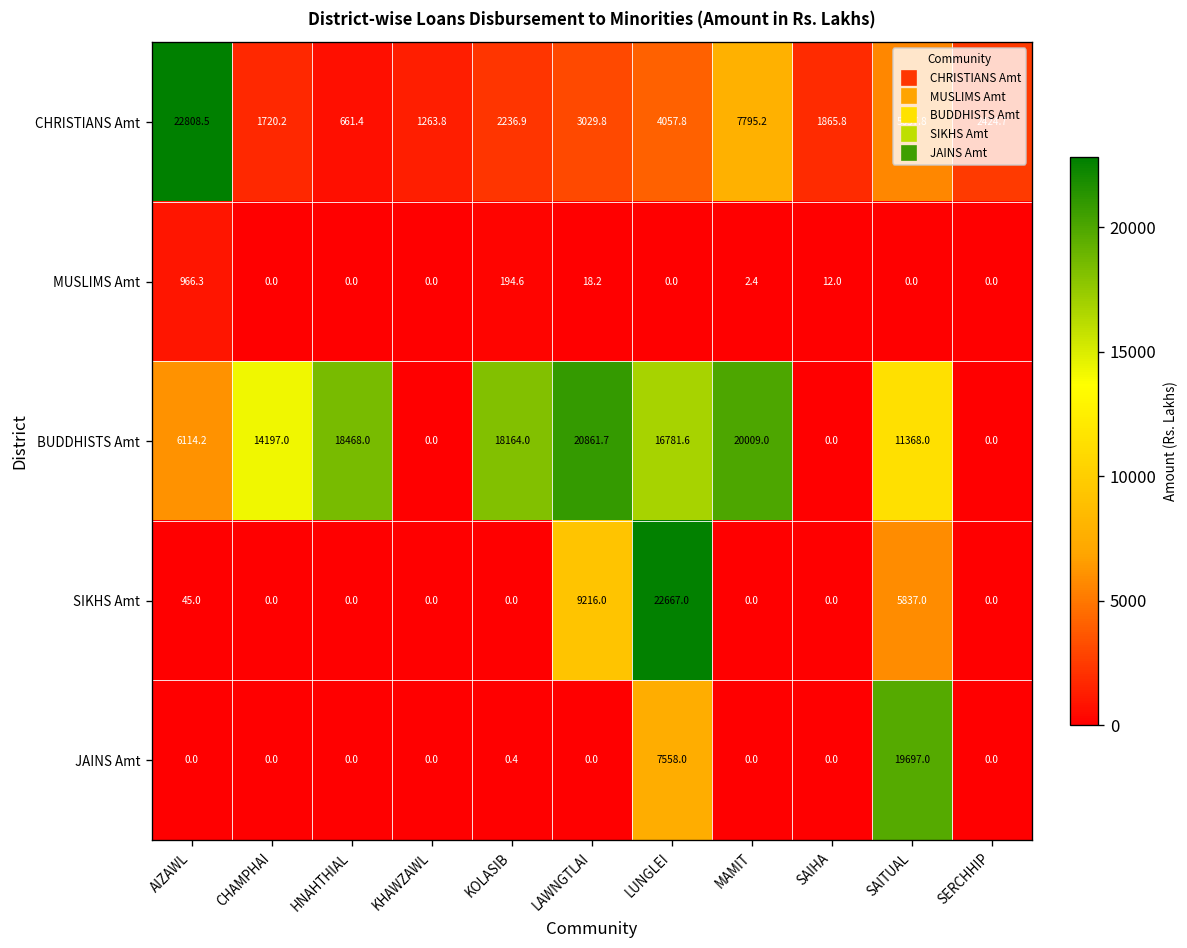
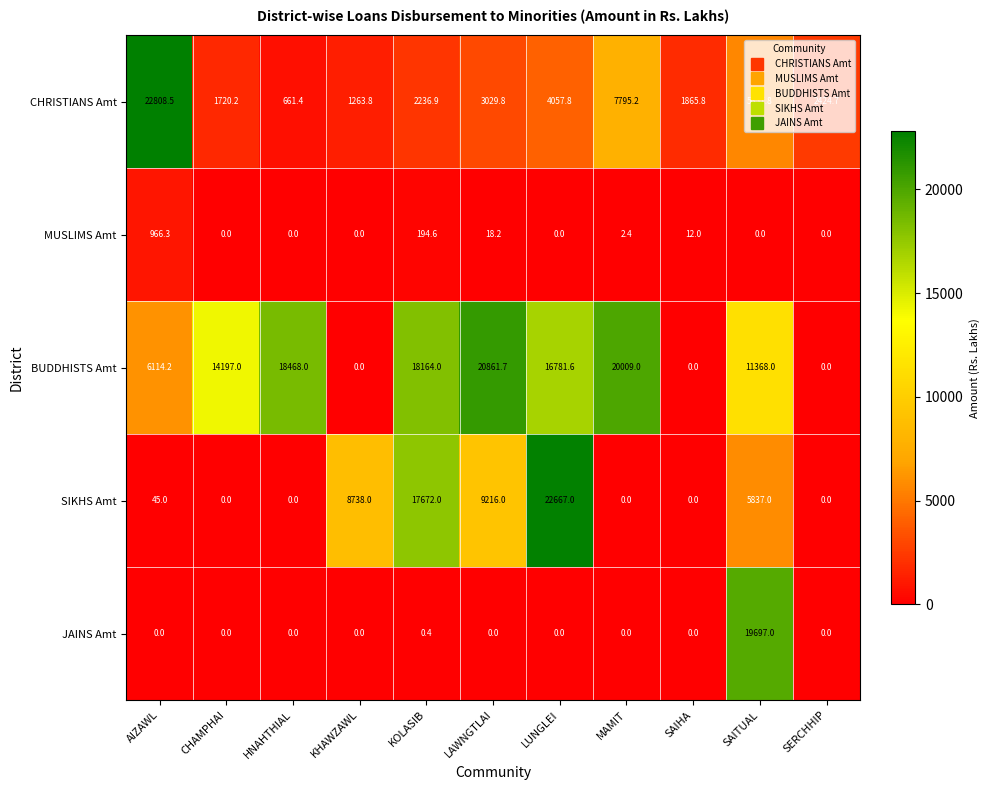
  {
    "CHRISTIANS Amt": {
      "AIZAWL": 22808.5,
      "CHAMPHAI": 1720.2,
      "HNAHTHIAL": 661.4,
      "KHAWZAWL": 1263.8,
      "KOLASIB": 2236.9,
      "LAWNGTLAI": 3029.8,
      "LUNGLEI": 4057.8,
      "MAMIT": 7795.2,
      "SAIHA": 1865.8
    },
    "MUSLIMS Amt": {
      "AIZAWL": 966.3,
      "CHAMPHAI": 0.0,
      "HNAHTHIAL": 0.0,
      "KHAWZAWL": 0.0,
      "KOLASIB": 194.6,
      "LAWNGTLAI": 18.2,
      "LUNGLEI": 0.0,
      "MAMIT": 2.4,
      "SAIHA": 12.0,
      "SAITUAL": 0.0,
      "SERCHHIP": 0.0
    },
    "BUDDHISTS Amt": {
      "AIZAWL": 6114.2,
      "CHAMPHAI": 14197.0,
      "HNAHTHIAL": 18468.0,
      "KHAWZAWL": 0.0,
      "KOLASIB": 18164.0,
      "LAWNGTLAI": 20861.7,
      "LUNGLEI": 16781.6,
      "MAMIT": 20009.0,
      "SAIHA": 0.0,
      "SAITUAL": 11368.0,
      "SERCHHIP": 0.0
    },
    "SIKHS Amt": {
      "AIZAWL": 45.0,
      "CHAMPHAI": 0.0,
      "HNAHTHIAL": 0.0,
-     "KHAWZAWL": 0.0,
-     "KOLASIB": 0.0,
+     "KHAWZAWL": 8738.0,
+     "KOLASIB": 17672.0,
      "LAWNGTLAI": 9216.0,
      "LUNGLEI": 22667.0,
      "MAMIT": 0.0,
      "SAIHA": 0.0,
      "SAITUAL": 5837.0,
      "SERCHHIP": 0.0
    },
    "JAINS Amt": {
      "AIZAWL": 0.0,
      "CHAMPHAI": 0.0,
      "HNAHTHIAL": 0.0,
      "KHAWZAWL": 0.0,
      "KOLASIB": 0.4,
      "LAWNGTLAI": 0.0,
-     "LUNGLEI": 7558.0,
+     "LUNGLEI": 0.0,
      "MAMIT": 0.0,
      "SAIHA": 0.0,
      "SAITUAL": 19697.0,
      "SERCHHIP": 0.0
    }
  }
